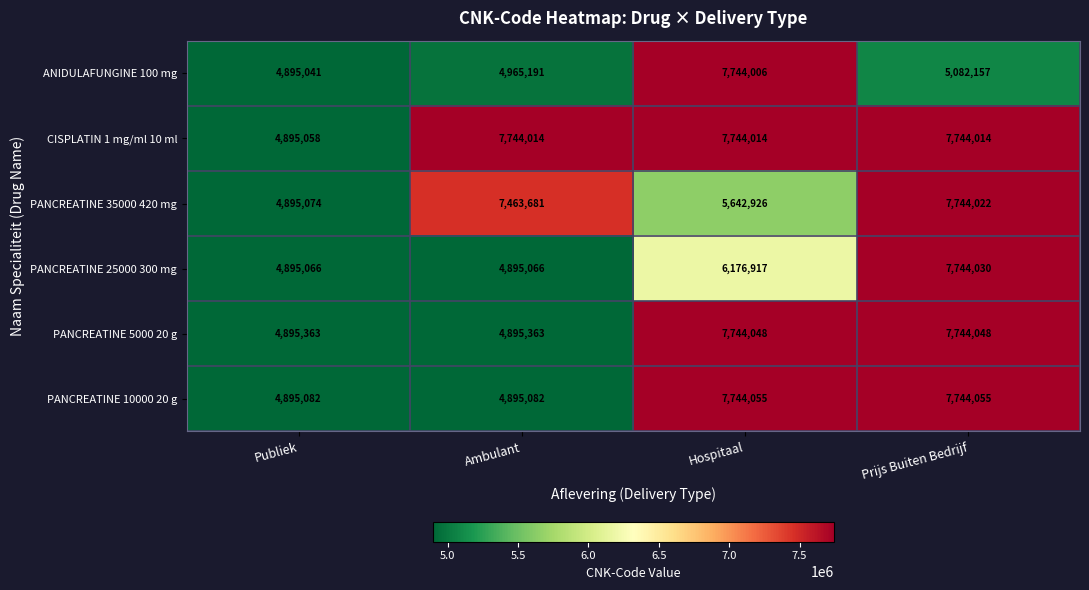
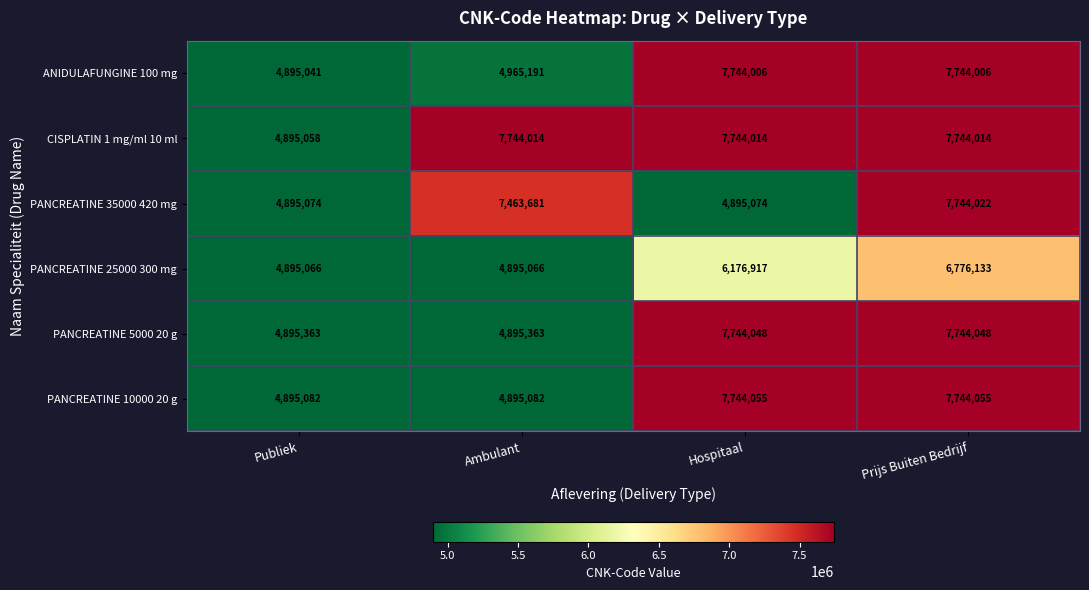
  {
    "ANIDULAFUNGINE 100 mg": {
      "Publiek": "4,895,041",
      "Ambulant": "4,965,191",
      "Hospitaal": "7,744,006",
-     "Prijs Buiten Bedrijf": "5,082,157"
+     "Prijs Buiten Bedrijf": "7,744,006"
    },
    "CISPLATIN 1 mg/ml 10 ml": {
      "Publiek": "4,895,058",
      "Ambulant": "7,744,014",
      "Hospitaal": "7,744,014",
      "Prijs Buiten Bedrijf": "7,744,014"
    },
    "PANCREATINE 35000 420 mg": {
      "Publiek": "4,895,074",
      "Ambulant": "7,463,681",
-     "Hospitaal": "5,642,926",
+     "Hospitaal": "4,895,074",
      "Prijs Buiten Bedrijf": "7,744,022"
    },
    "PANCREATINE 25000 300 mg": {
      "Publiek": "4,895,066",
      "Ambulant": "4,895,066",
      "Hospitaal": "6,176,917",
-     "Prijs Buiten Bedrijf": "7,744,030"
+     "Prijs Buiten Bedrijf": "6,776,133"
    },
    "PANCREATINE 5000 20 g": {
      "Publiek": "4,895,363",
      "Ambulant": "4,895,363",
      "Hospitaal": "7,744,048",
      "Prijs Buiten Bedrijf": "7,744,048"
    },
    "PANCREATINE 10000 20 g": {
      "Publiek": "4,895,082",
      "Ambulant": "4,895,082",
      "Hospitaal": "7,744,055",
      "Prijs Buiten Bedrijf": "7,744,055"
    }
  }
